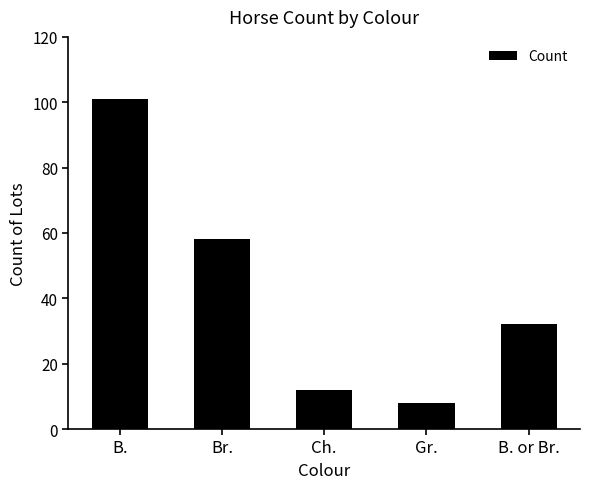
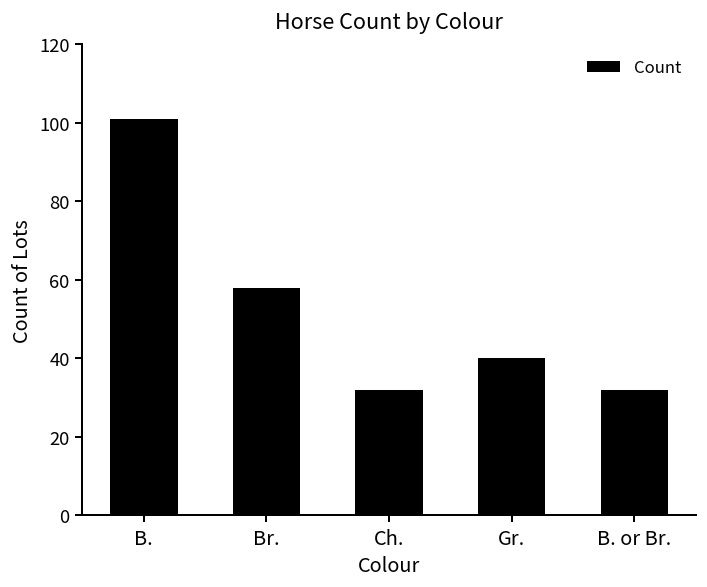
  {
    "B.": 101,
    "Br.": 58,
-   "Ch.": 12,
-   "Gr.": 8,
+   "Ch.": 32,
+   "Gr.": 40,
    "B. or Br.": 32
  }
